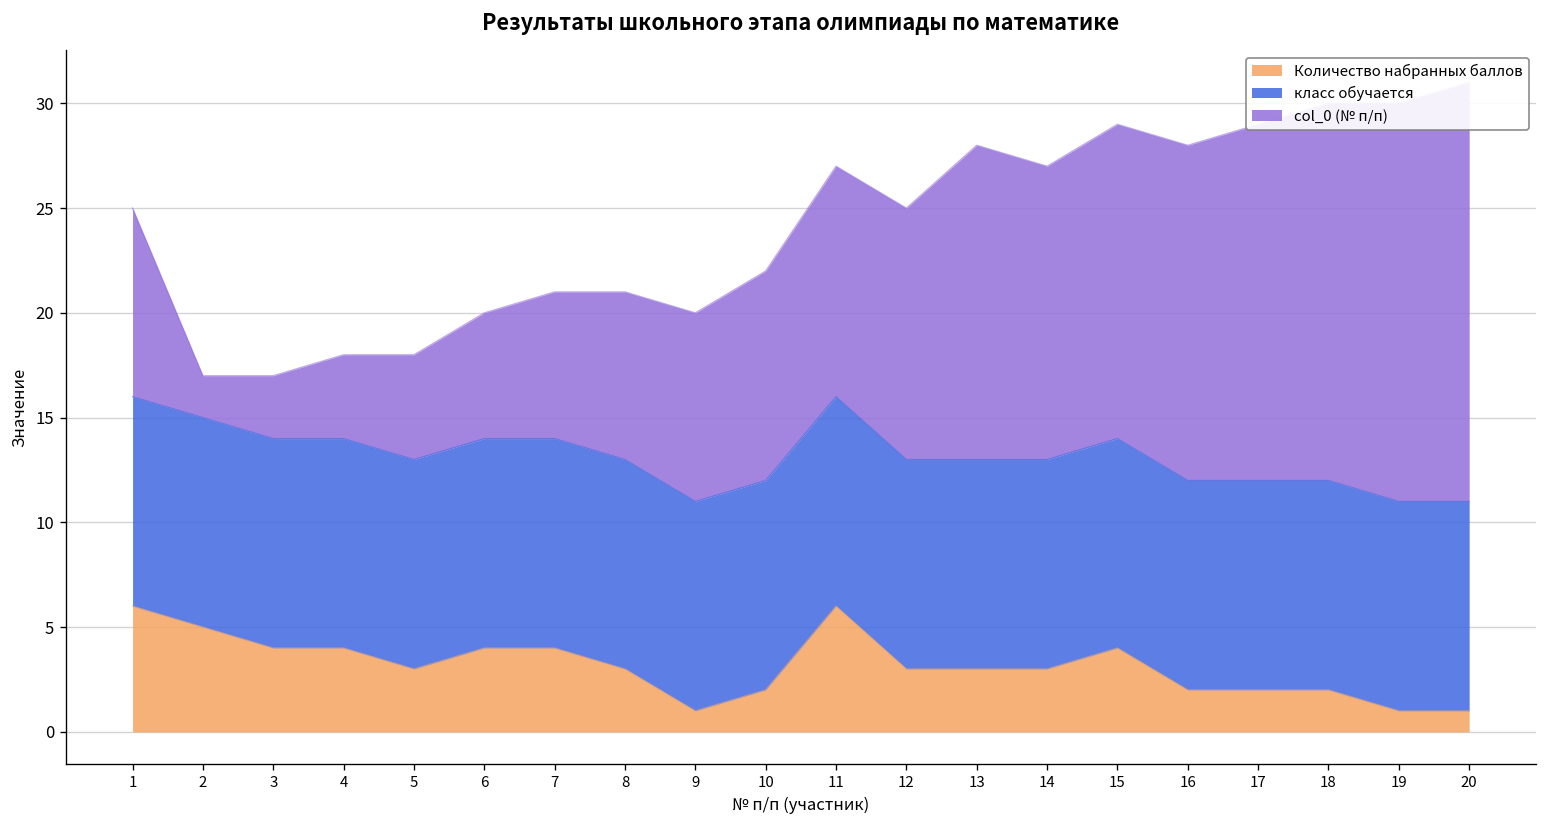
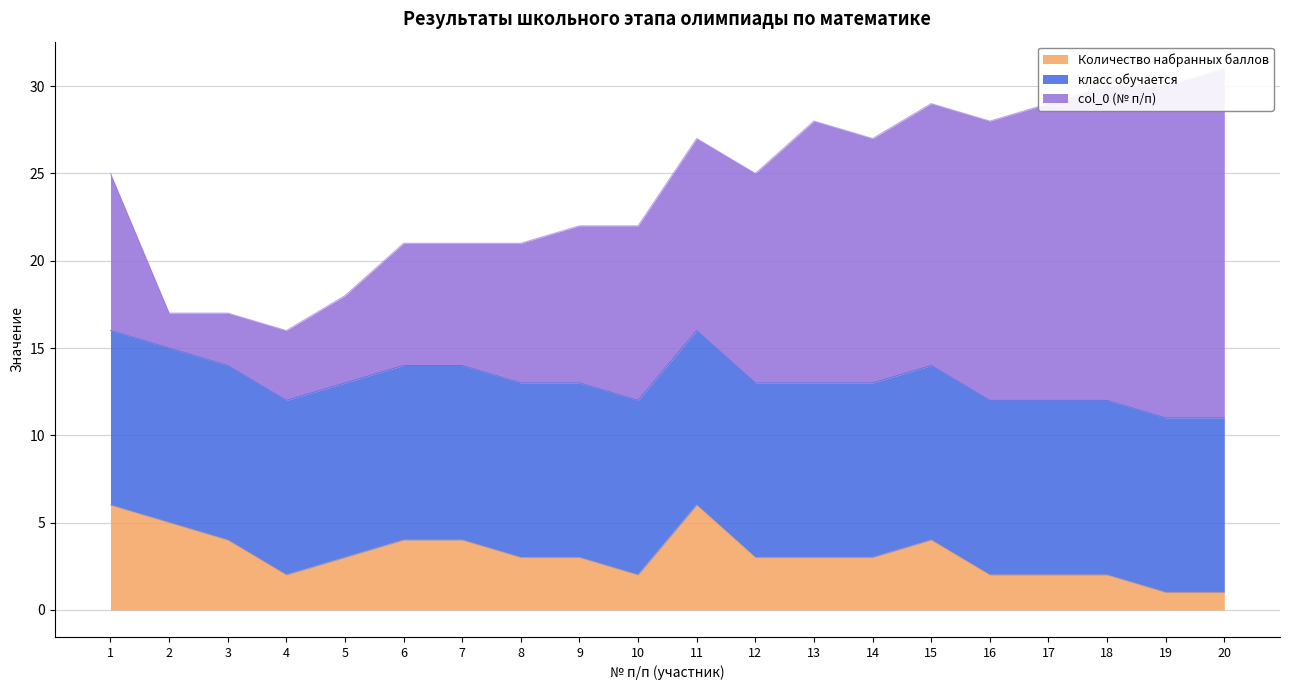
  {
    "Количество набранных баллов": {
      "1": 6,
      "2": 5,
      "3": 4,
-     "4": 4,
+     "4": 2,
      "5": 3,
      "6": 4,
      "7": 4,
      "8": 3,
-     "9": 1,
+     "9": 3,
      "10": 2,
      "11": 6,
      "12": 3,
      "13": 3,
      "14": 3,
      "15": 4,
      "16": 2,
      "17": 2,
      "18": 2,
      "19": 1,
      "20": 1
    },
    "класс обучается": {
      "1": 16,
      "2": 15,
      "3": 14,
      "5": 13,
      "6": 14,
      "7": 14,
      "8": 13,
      "10": 12,
      "11": 16,
      "12": 13,
      "13": 13,
      "14": 13,
      "15": 14,
      "16": 12,
      "17": 12,
      "18": 12,
      "19": 11,
      "20": 11
    },
    "col_0 (№ п/п)": {
      "1": 9,
      "2": 2,
      "3": 3,
      "4": 4,
      "5": 5,
-     "6": 6,
+     "6": 7,
      "7": 7,
      "8": 8,
      "9": 9,
      "10": 10,
      "11": 11,
      "12": 12,
      "13": 15,
      "14": 14,
      "15": 15,
      "16": 16
    }
  }
